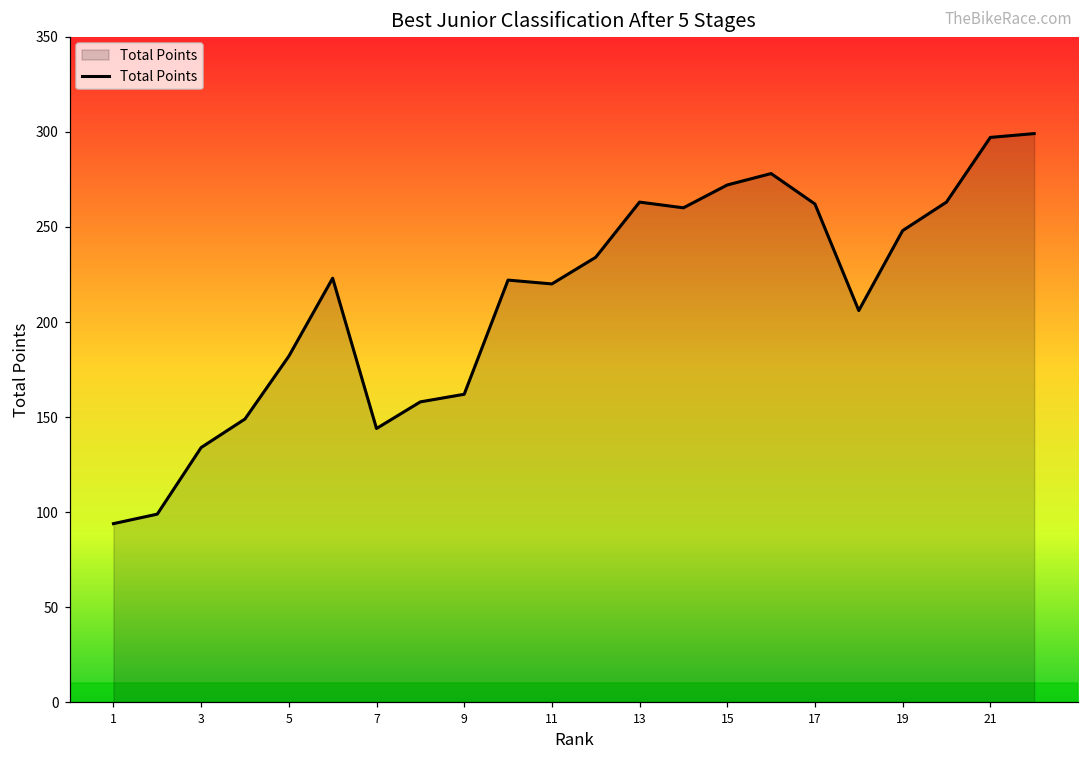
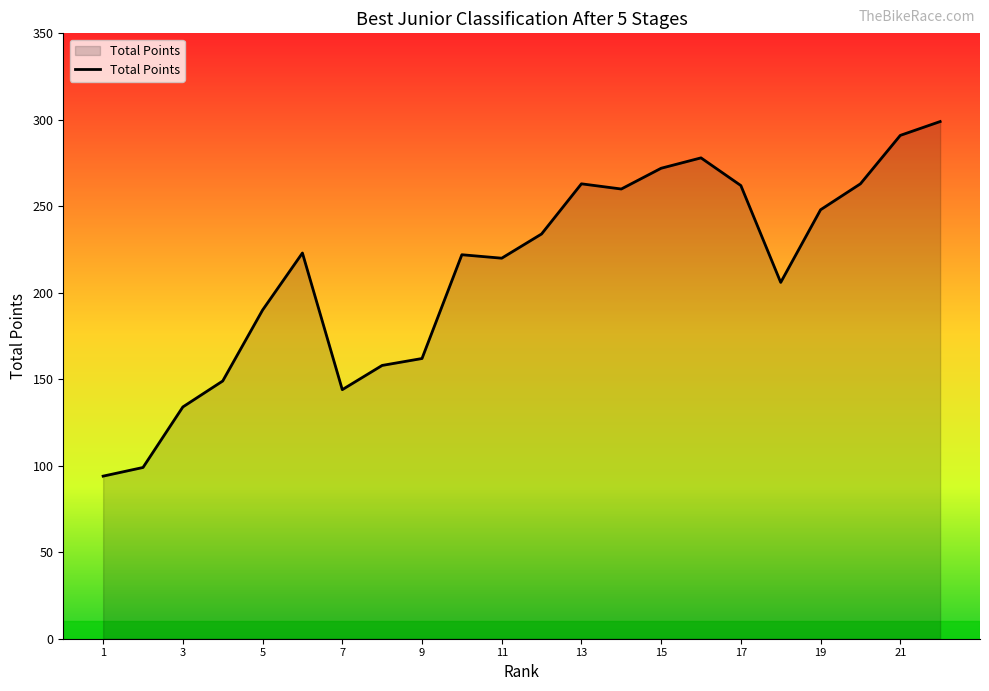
  {
    "1": 94,
    "3": 134,
-   "5": 182,
+   "5": 190,
    "7": 144,
    "9": 162,
    "11": 220,
    "13": 263,
    "15": 272,
    "17": 262,
    "19": 248,
-   "21": 297
+   "21": 291
  }
